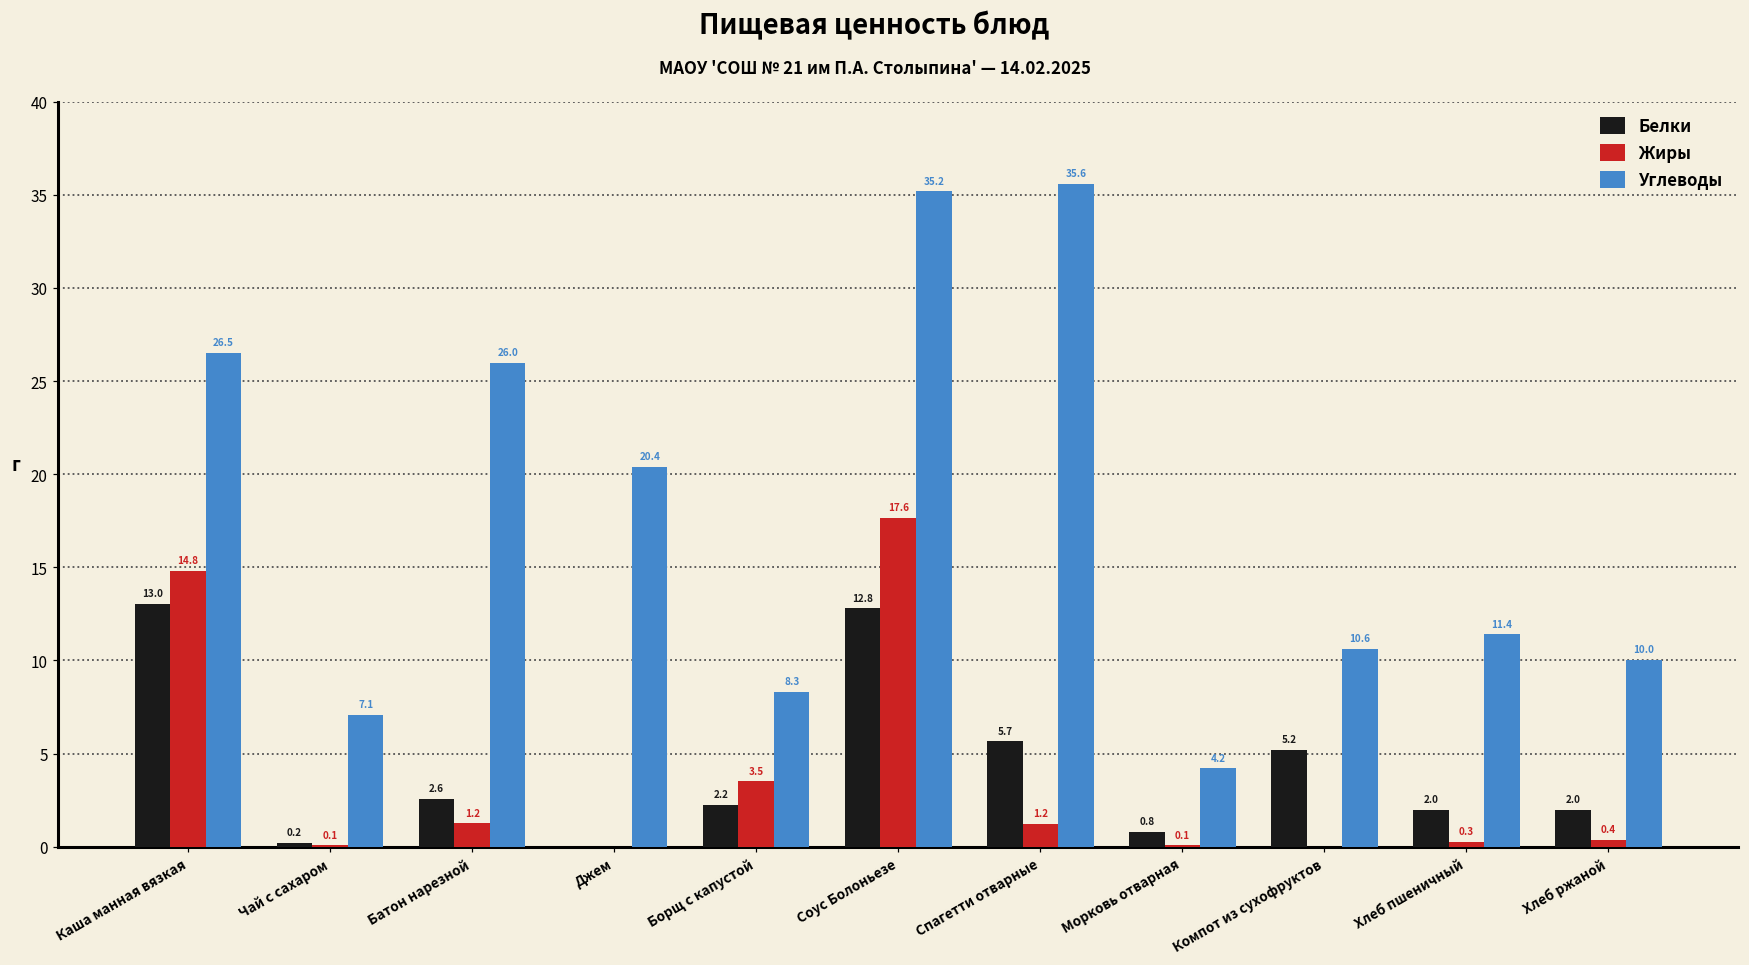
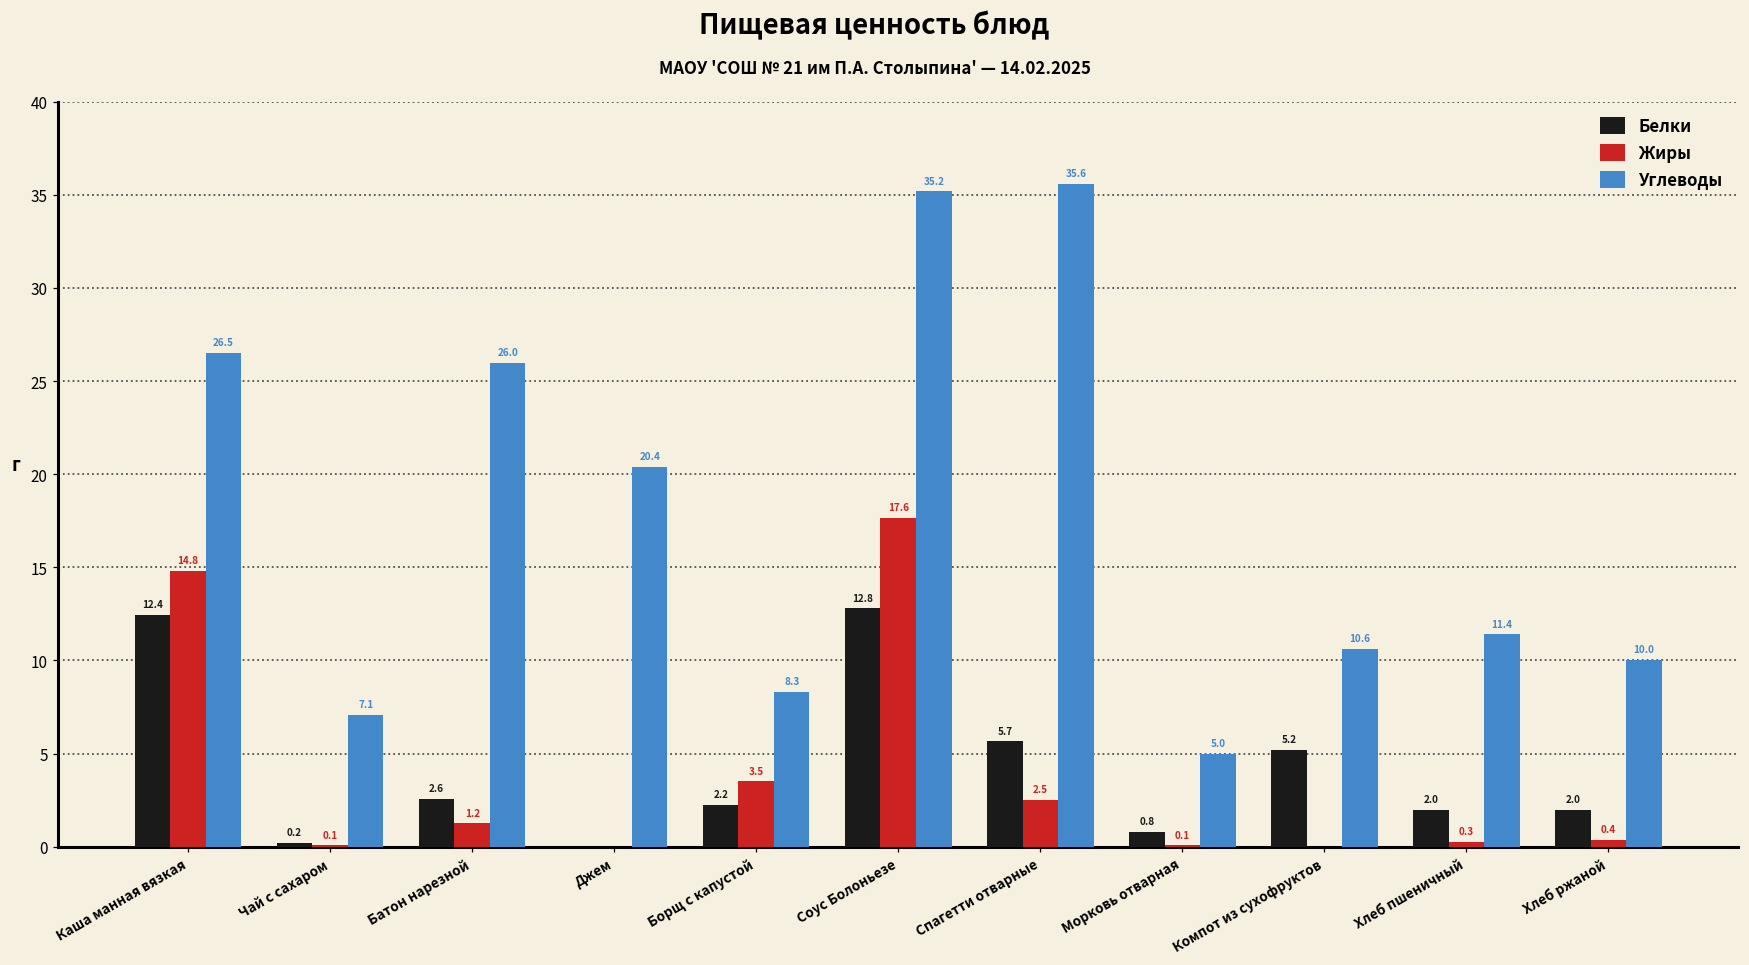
  {
    "Белки": {
-     "Каша манная вязкая": 13.0,
+     "Каша манная вязкая": 12.4,
      "Чай с сахаром": 0.2,
      "Батон нарезной": 2.6,
      "Борщ с капустой": 2.2,
      "Соус Болоньезе": 12.8,
      "Спагетти отварные": 5.7,
      "Морковь отварная": 0.8,
      "Компот из сухофруктов": 5.2,
      "Хлеб пшеничный": 2.0,
      "Хлеб ржаной": 2.0
    },
    "Жиры": {
      "Каша манная вязкая": 14.8,
      "Чай с сахаром": 0.1,
      "Батон нарезной": 1.2,
      "Борщ с капустой": 3.5,
      "Соус Болоньезе": 17.6,
-     "Спагетти отварные": 1.2,
+     "Спагетти отварные": 2.5,
      "Морковь отварная": 0.1,
      "Хлеб пшеничный": 0.3,
      "Хлеб ржаной": 0.4
    },
    "Углеводы": {
      "Каша манная вязкая": 26.5,
      "Чай с сахаром": 7.1,
      "Батон нарезной": 26.0,
      "Джем": 20.4,
      "Борщ с капустой": 8.3,
      "Соус Болоньезе": 35.2,
      "Спагетти отварные": 35.6,
-     "Морковь отварная": 4.2,
+     "Морковь отварная": 5.0,
      "Компот из сухофруктов": 10.6,
      "Хлеб пшеничный": 11.4,
      "Хлеб ржаной": 10.0
    }
  }
